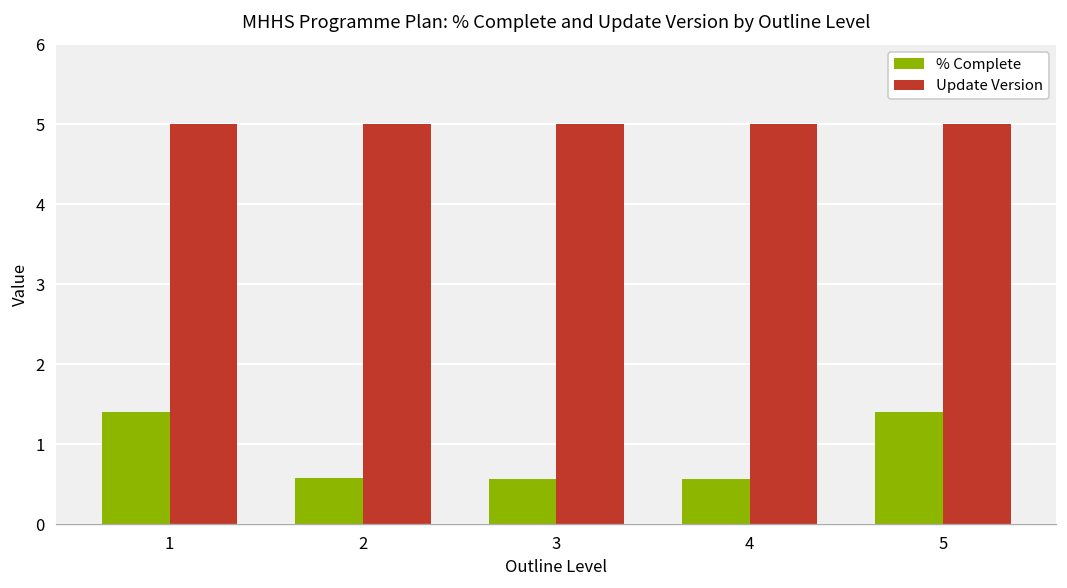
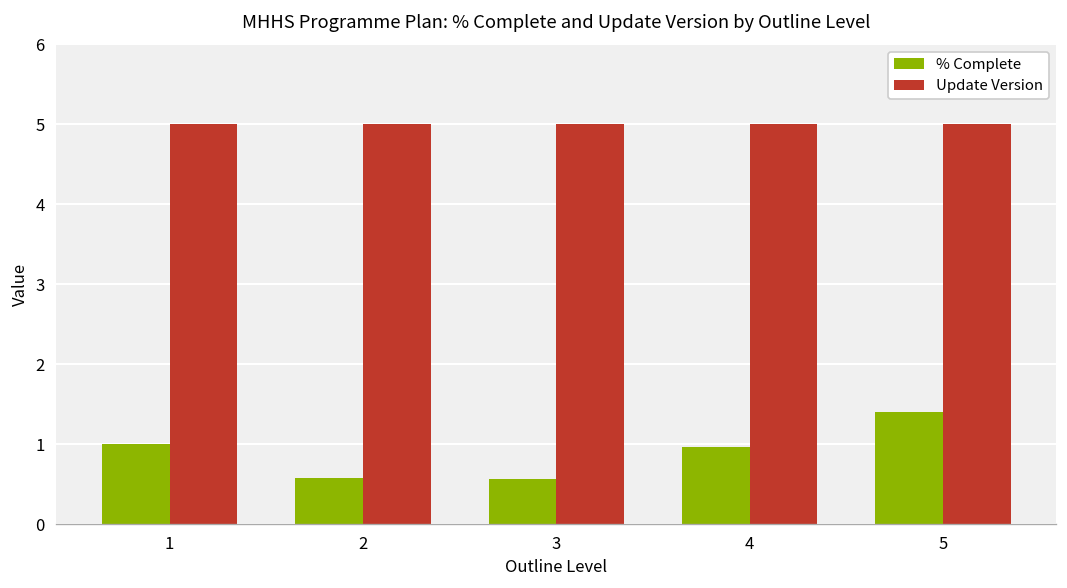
  {
    "% Complete": {
-     "1": 1.4,
+     "1": 1.0,
      "2": 0.6,
      "3": 0.6,
-     "4": 0.6,
+     "4": 1.0,
      "5": 1.4
    },
    "Update Version": {
      "1": 5.0,
      "2": 5.0,
      "3": 5.0,
      "4": 5.0,
      "5": 5.0
    }
  }
